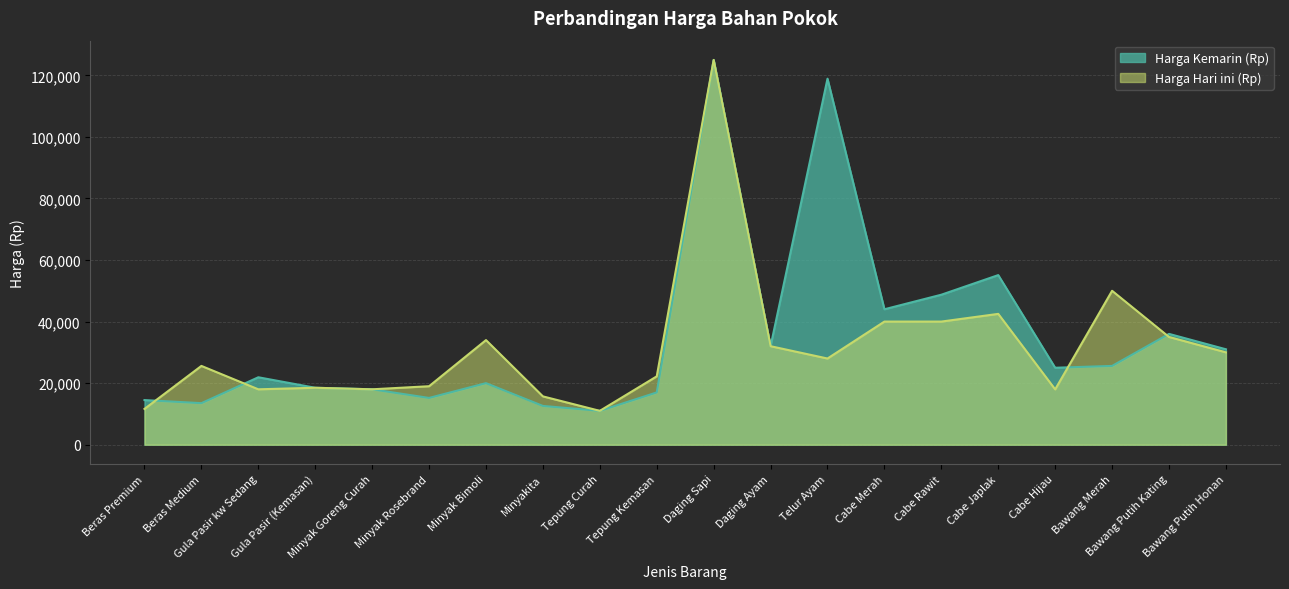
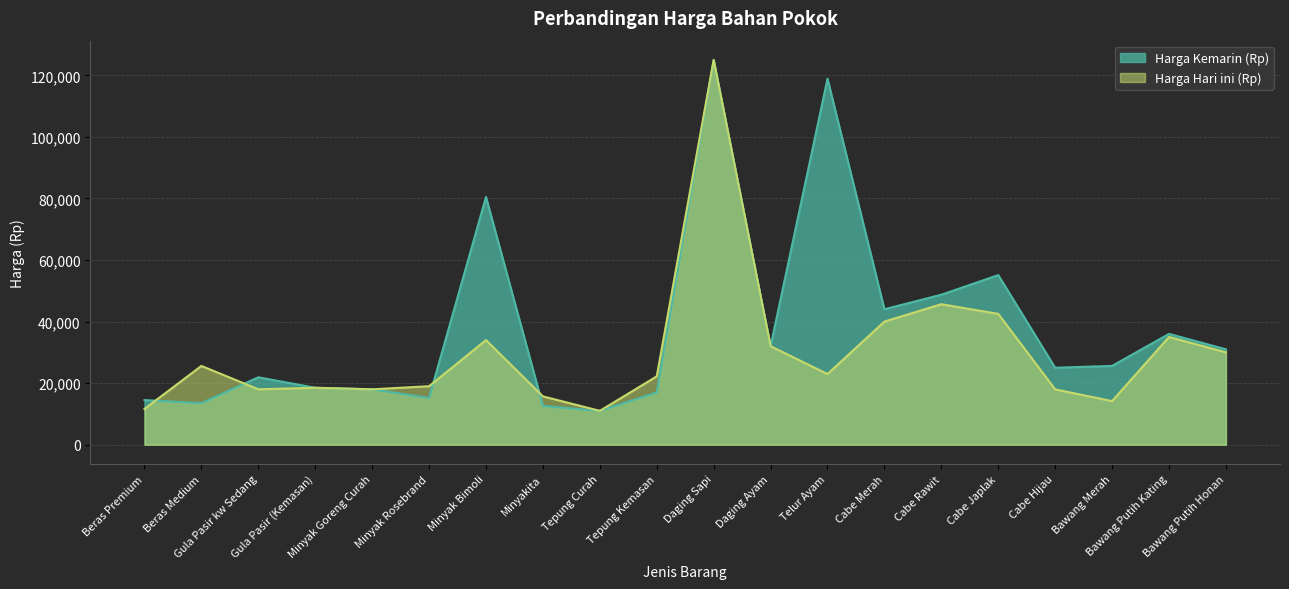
  {
    "Harga Kemarin (Rp)": {
      "Beras Premium": "15,000",
      "Beras Medium": "14,000",
      "Gula Pasir kw Sedang": "22,000",
      "Minyak Rosebrand": "15,000",
-     "Minyak Bimoli": "20,000",
+     "Minyak Bimoli": "80,000",
      "Minyakita": "13,000",
      "Tepung Kemasan": "17,000",
      "Telur Ayam": "119,000",
      "Cabe Merah": "44,000",
      "Cabe Rawit": "49,000",
      "Cabe Japlak": "55,000",
      "Cabe Hijau": "25,000",
      "Bawang Merah": "26,000",
      "Bawang Putih Kating": "36,000",
      "Bawang Putih Honan": "31,000"
    },
    "Harga Hari ini (Rp)": {
      "Beras Premium": "12,000",
      "Beras Medium": "26,000",
      "Gula Pasir kw Sedang": "18,000",
      "Minyak Rosebrand": "19,000",
      "Minyak Bimoli": "34,000",
      "Minyakita": "16,000",
      "Tepung Kemasan": "22,000",
-     "Telur Ayam": "28,000",
+     "Telur Ayam": "23,000",
      "Cabe Merah": "40,000",
-     "Cabe Rawit": "40,000",
+     "Cabe Rawit": "46,000",
      "Cabe Japlak": "43,000",
      "Cabe Hijau": "18,000",
-     "Bawang Merah": "50,000",
+     "Bawang Merah": "14,000",
      "Bawang Putih Kating": "35,000",
      "Bawang Putih Honan": "30,000"
    }
  }
